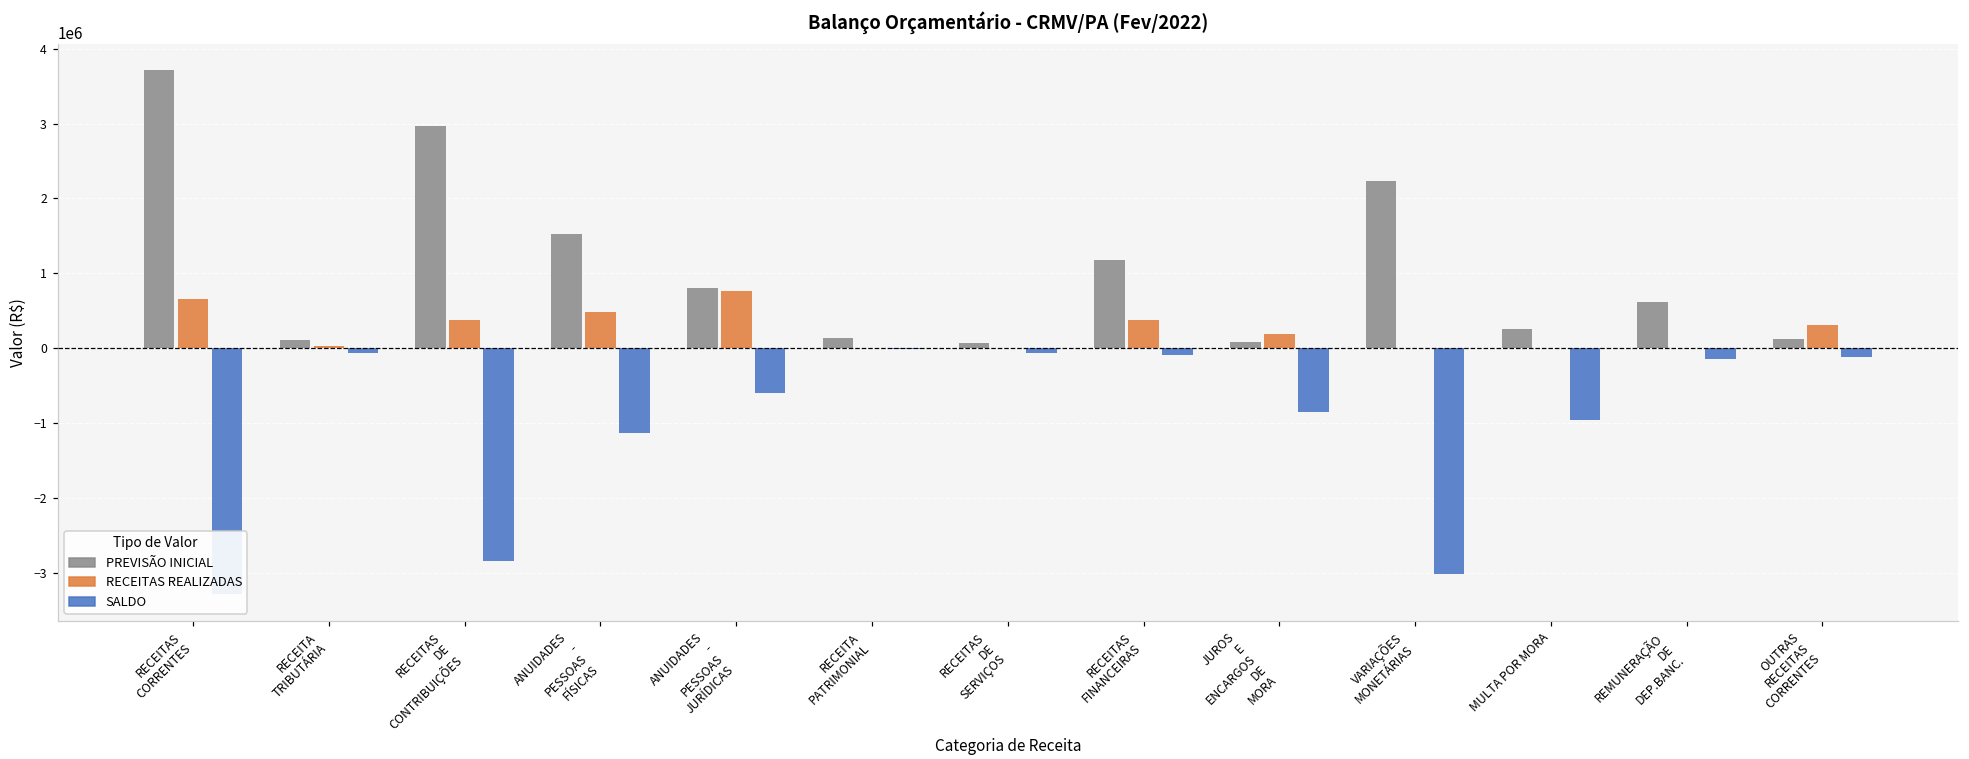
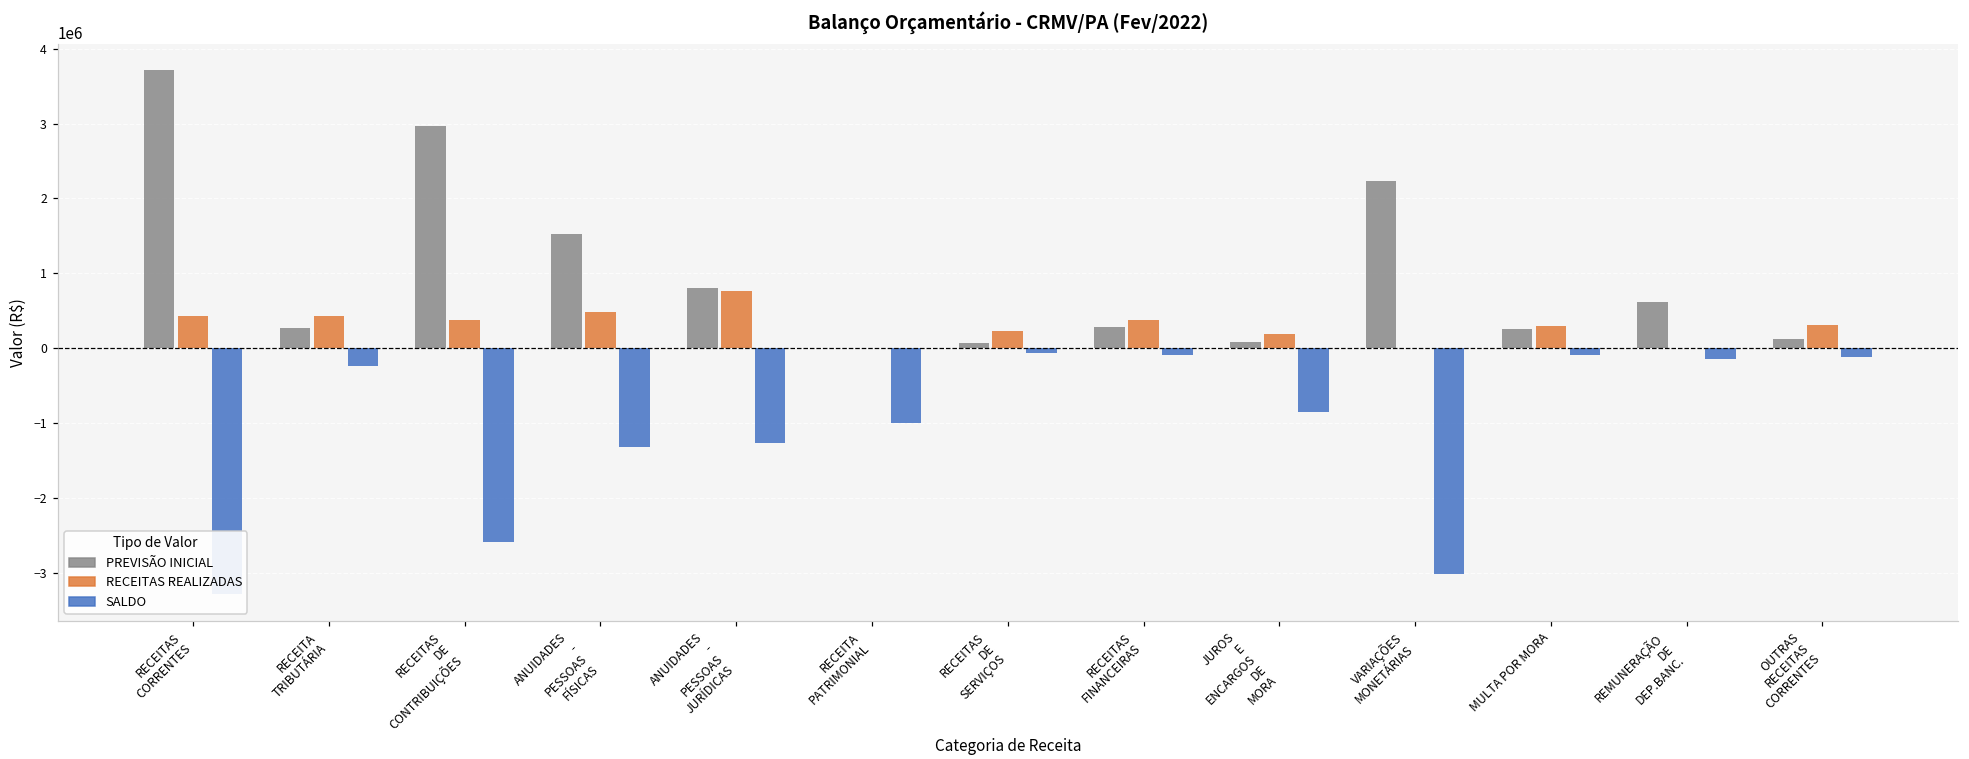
  {
    "PREVISÃO INICIAL": {
      "RECEITAS CORRENTES": 3700000,
-     "RECEITA TRIBUTÁRIA": 100000,
+     "RECEITA TRIBUTÁRIA": 300000,
      "RECEITAS DE CONTRIBUIÇÕES": 3000000,
      "ANUIDADES - PESSOAS FÍSICAS": 1500000,
      "ANUIDADES - PESSOAS JURÍDICAS": 800000,
-     "RECEITA PATRIMONIAL": 100000,
+     "RECEITA PATRIMONIAL": 0,
      "RECEITAS DE SERVIÇOS": 100000,
-     "RECEITAS FINANCEIRAS": 1200000,
+     "RECEITAS FINANCEIRAS": 300000,
      "JUROS E ENCARGOS DE MORA": 100000,
      "VARIAÇÕES MONETÁRIAS": 2200000,
      "MULTA POR MORA": 300000,
      "REMUNERAÇÃO DE DEP.BANC.": 600000,
      "OUTRAS RECEITAS CORRENTES": 100000
    },
    "RECEITAS REALIZADAS": {
-     "RECEITAS CORRENTES": 700000,
-     "RECEITA TRIBUTÁRIA": 0,
+     "RECEITAS CORRENTES": 400000,
+     "RECEITA TRIBUTÁRIA": 400000,
      "RECEITAS DE CONTRIBUIÇÕES": 400000,
      "ANUIDADES - PESSOAS FÍSICAS": 500000,
      "ANUIDADES - PESSOAS JURÍDICAS": 800000,
      "RECEITA PATRIMONIAL": 0,
-     "RECEITAS DE SERVIÇOS": 0,
+     "RECEITAS DE SERVIÇOS": 200000,
      "RECEITAS FINANCEIRAS": 400000,
      "JUROS E ENCARGOS DE MORA": 200000,
-     "MULTA POR MORA": 0,
+     "MULTA POR MORA": 300000,
      "OUTRAS RECEITAS CORRENTES": 300000
    },
    "SALDO": {
-     "RECEITA TRIBUTÁRIA": -100000,
-     "RECEITAS DE CONTRIBUIÇÕES": -2800000,
-     "ANUIDADES - PESSOAS FÍSICAS": -1100000,
-     "ANUIDADES - PESSOAS JURÍDICAS": -600000,
-     "RECEITA PATRIMONIAL": 0,
+     "RECEITA TRIBUTÁRIA": -200000,
+     "RECEITAS DE CONTRIBUIÇÕES": -2600000,
+     "ANUIDADES - PESSOAS FÍSICAS": -1300000,
+     "ANUIDADES - PESSOAS JURÍDICAS": -1300000,
+     "RECEITA PATRIMONIAL": -1000000,
      "RECEITAS DE SERVIÇOS": -100000,
      "RECEITAS FINANCEIRAS": -100000,
      "JUROS E ENCARGOS DE MORA": -800000,
      "VARIAÇÕES MONETÁRIAS": -3000000,
-     "MULTA POR MORA": -1000000,
+     "MULTA POR MORA": -100000,
      "REMUNERAÇÃO DE DEP.BANC.": -100000,
      "OUTRAS RECEITAS CORRENTES": -100000
    }
  }
